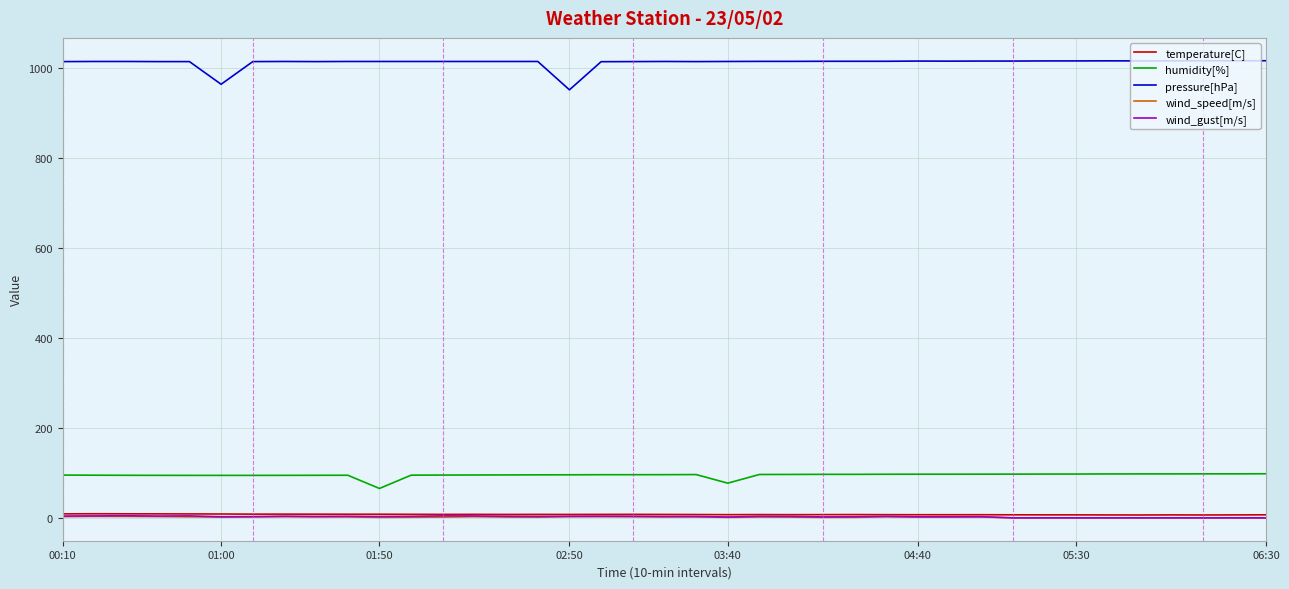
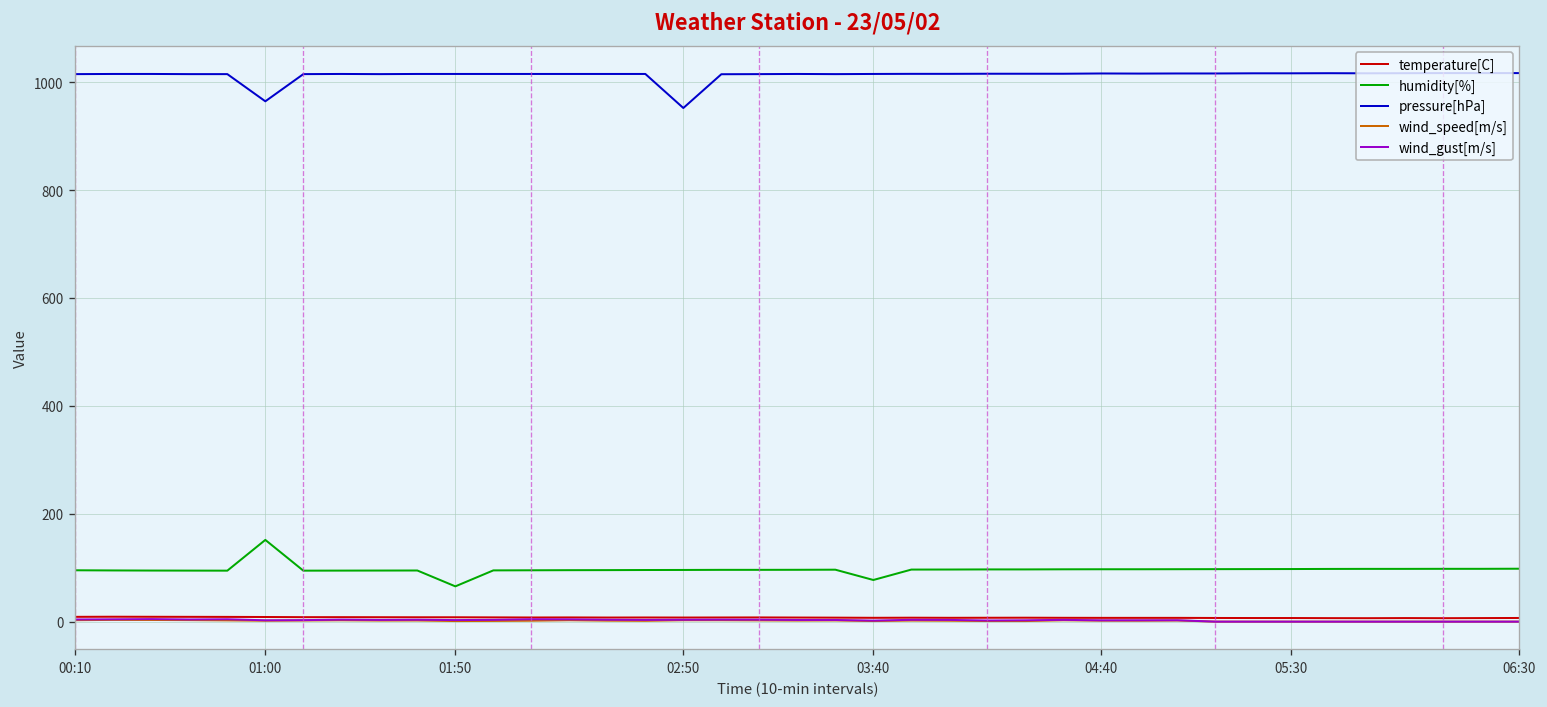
  {
    "temperature[C]": {
      "01:00": 10,
      "05:30": 10,
      "06:30": 10
    },
    "humidity[%]": {
      "00:10": 100,
-     "01:00": 90,
+     "01:00": 150,
      "01:50": 70,
      "02:50": 100,
      "03:40": 80,
      "04:40": 100,
      "05:30": 100,
      "06:30": 100
    },
    "pressure[hPa]": {
      "00:10": 1010,
      "01:00": 960,
      "01:50": 1020,
      "02:50": 950,
      "03:40": 1020,
      "04:40": 1020,
      "05:30": 1020,
      "06:30": 1020
    }
  }
